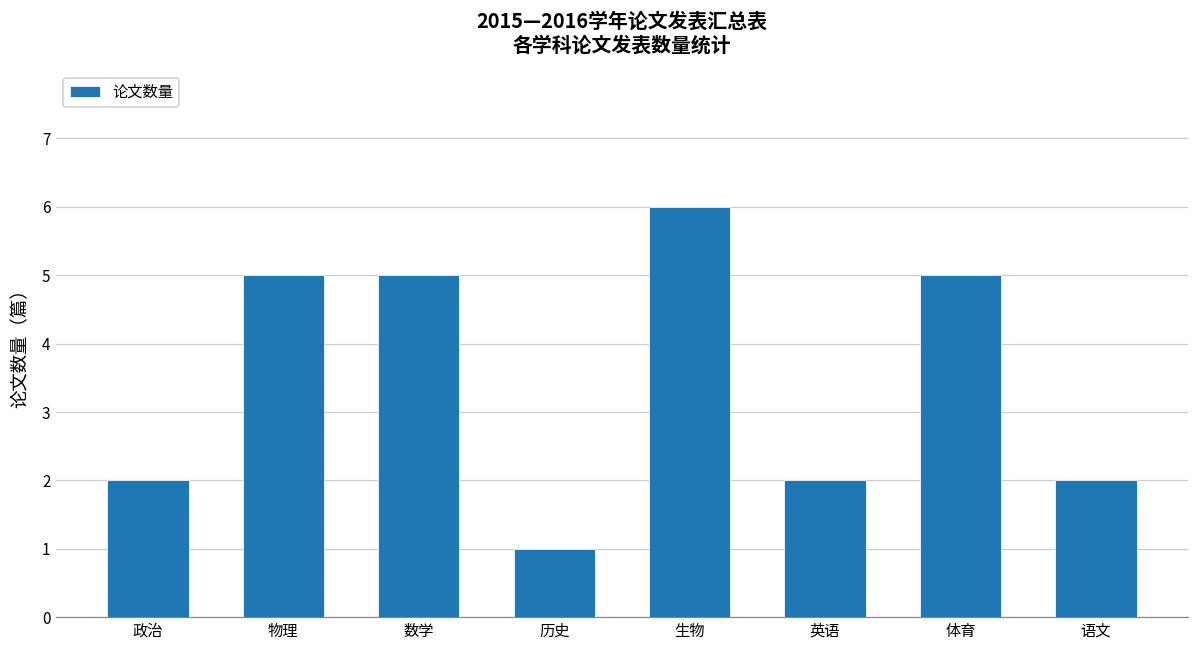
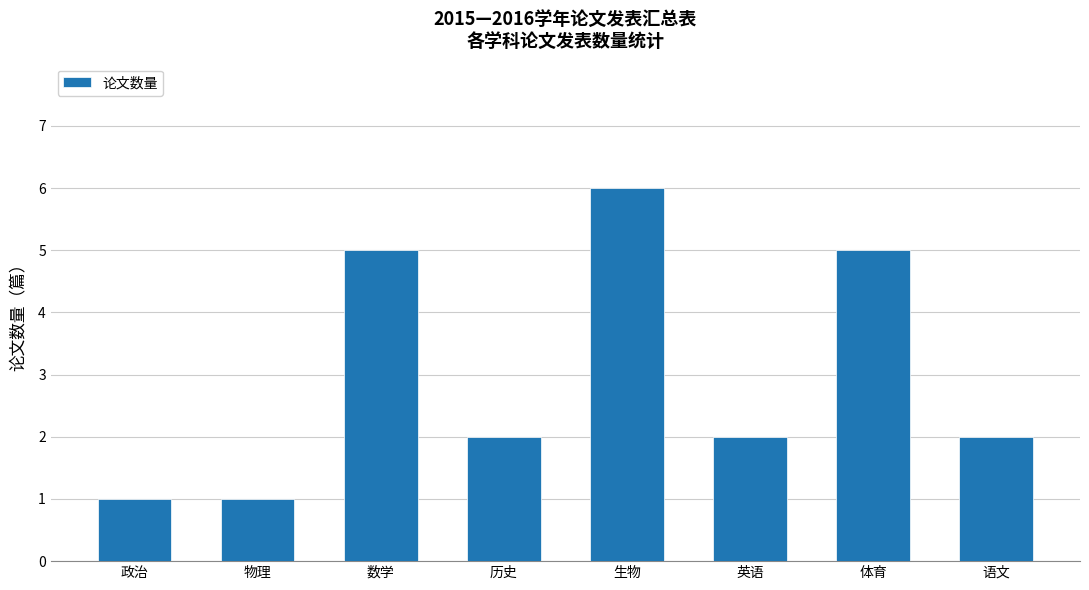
  {
-   "政治": 2,
-   "物理": 5,
+   "政治": 1,
+   "物理": 1,
    "数学": 5,
-   "历史": 1,
+   "历史": 2,
    "生物": 6,
    "英语": 2,
    "体育": 5,
    "语文": 2
  }
